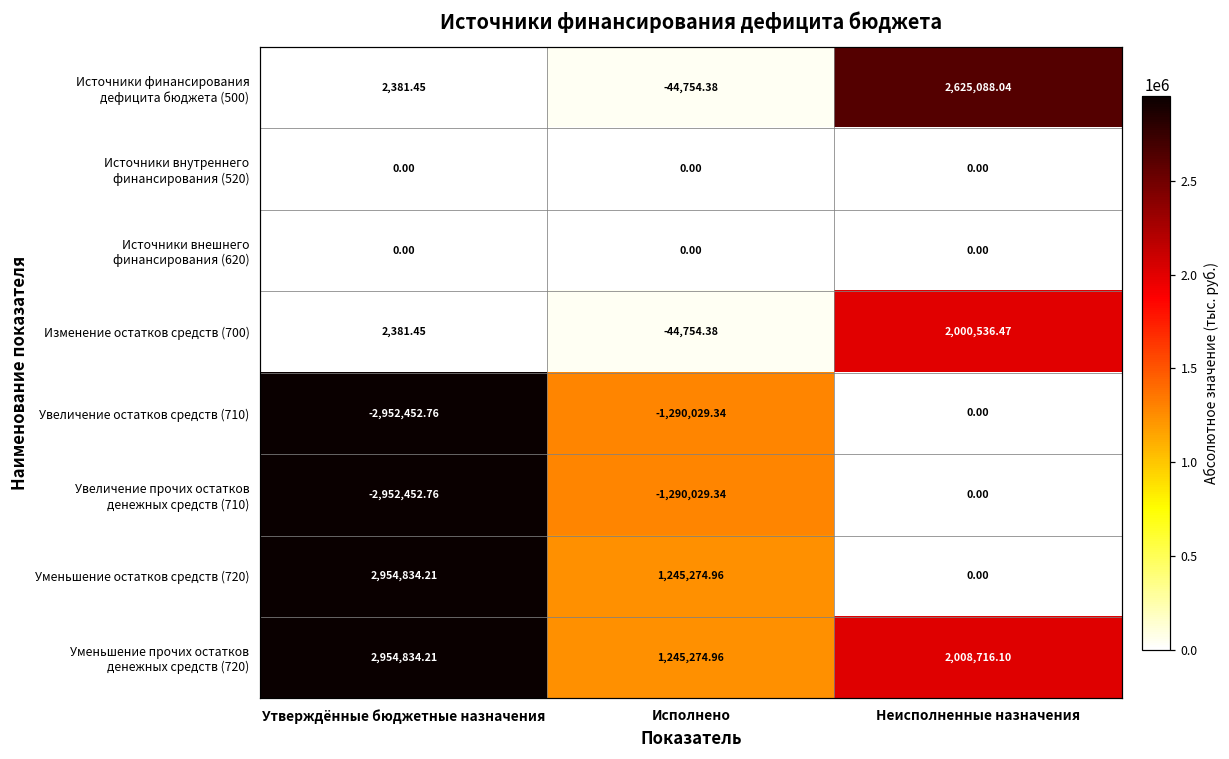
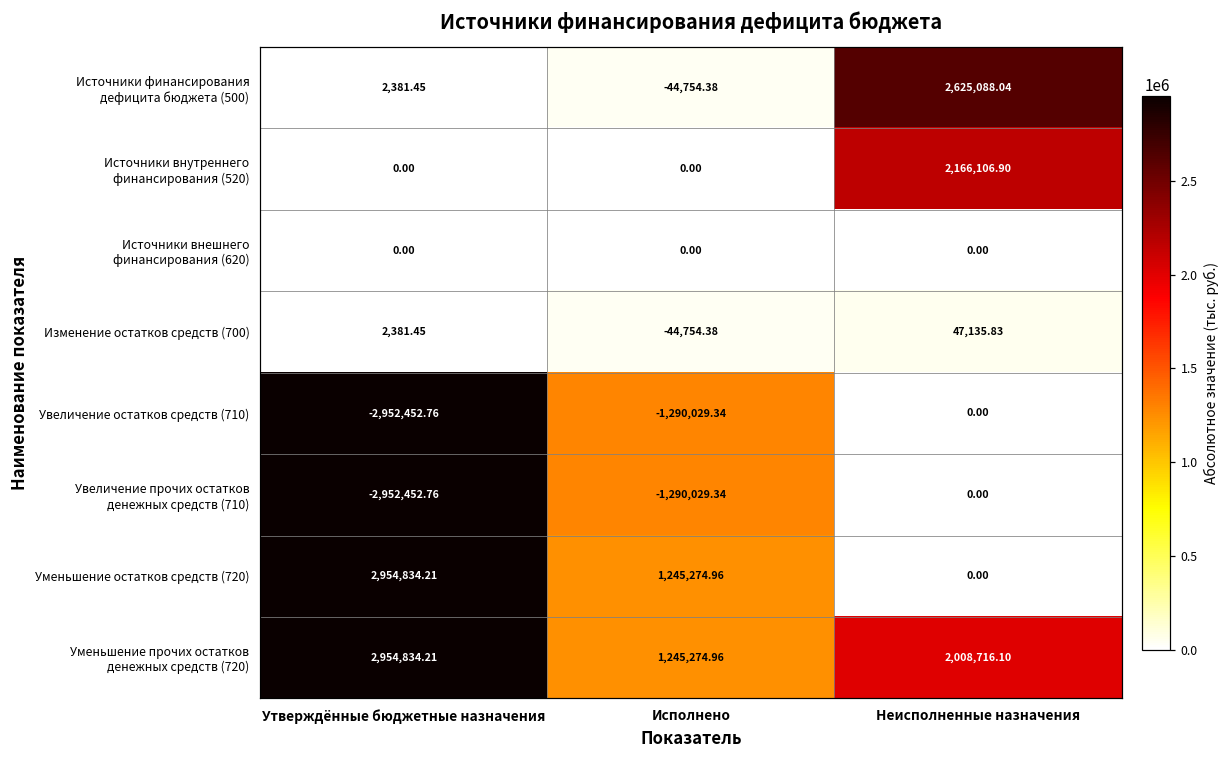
  {
    "Источники финансирования дефицита бюджета (500)": {
      "Утверждённые бюджетные назначения": "2,381.45",
      "Исполнено": "-44,754.38",
      "Неисполненные назначения": "2,625,088.04"
    },
    "Источники внутреннего финансирования (520)": {
      "Утверждённые бюджетные назначения": "0.00",
      "Исполнено": "0.00",
-     "Неисполненные назначения": "0.00"
+     "Неисполненные назначения": "2,166,106.90"
    },
    "Источники внешнего финансирования (620)": {
      "Утверждённые бюджетные назначения": "0.00",
      "Исполнено": "0.00",
      "Неисполненные назначения": "0.00"
    },
    "Изменение остатков средств (700)": {
      "Утверждённые бюджетные назначения": "2,381.45",
      "Исполнено": "-44,754.38",
-     "Неисполненные назначения": "2,000,536.47"
+     "Неисполненные назначения": "47,135.83"
    },
    "Увеличение остатков средств (710)": {
      "Утверждённые бюджетные назначения": "-2,952,452.76",
      "Исполнено": "-1,290,029.34",
      "Неисполненные назначения": "0.00"
    },
    "Увеличение прочих остатков денежных средств (710)": {
      "Утверждённые бюджетные назначения": "-2,952,452.76",
      "Исполнено": "-1,290,029.34",
      "Неисполненные назначения": "0.00"
    },
    "Уменьшение остатков средств (720)": {
      "Утверждённые бюджетные назначения": "2,954,834.21",
      "Исполнено": "1,245,274.96",
      "Неисполненные назначения": "0.00"
    },
    "Уменьшение прочих остатков денежных средств (720)": {
      "Утверждённые бюджетные назначения": "2,954,834.21",
      "Исполнено": "1,245,274.96",
      "Неисполненные назначения": "2,008,716.10"
    }
  }
